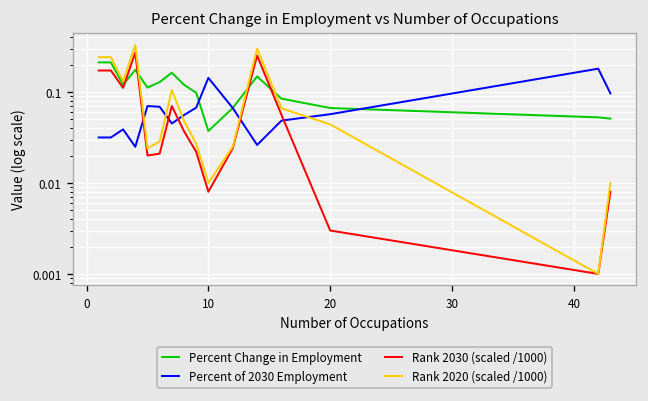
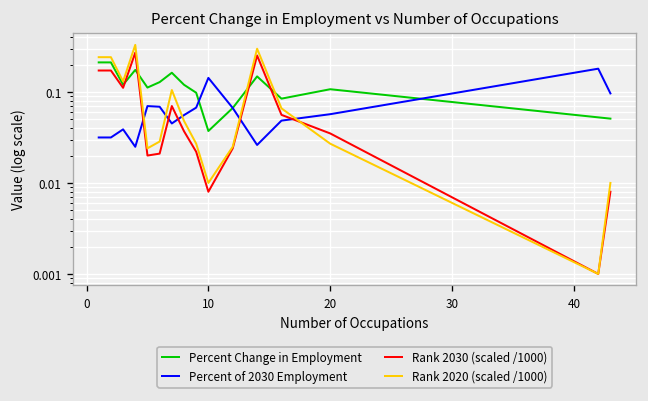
  {
    "Percent Change in Employment": {
      "10": 0.04,
-     "20": 0.07
+     "20": 0.11
    },
    "Percent of 2030 Employment": {
      "10": 0.14,
      "20": 0.06
    },
    "Rank 2030 (scaled /1000)": {
      "10": 0.008,
-     "20": 0.0030
+     "20": 0.04
    },
    "Rank 2020 (scaled /1000)": {
      "10": 0.010,
-     "20": 0.04
+     "20": 0.027
    }
  }
